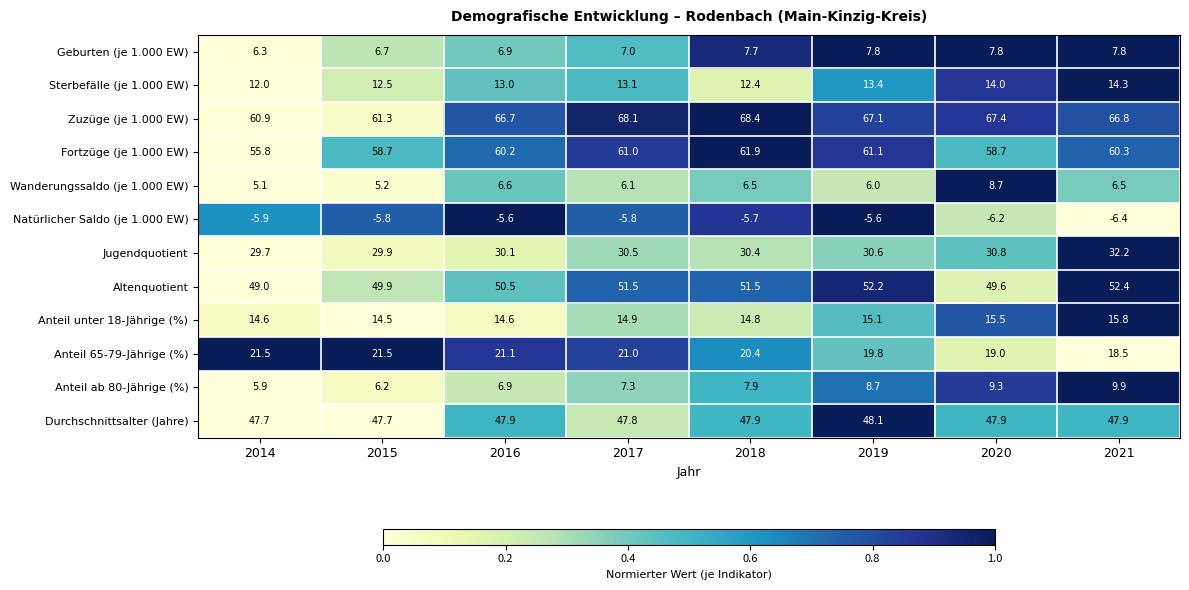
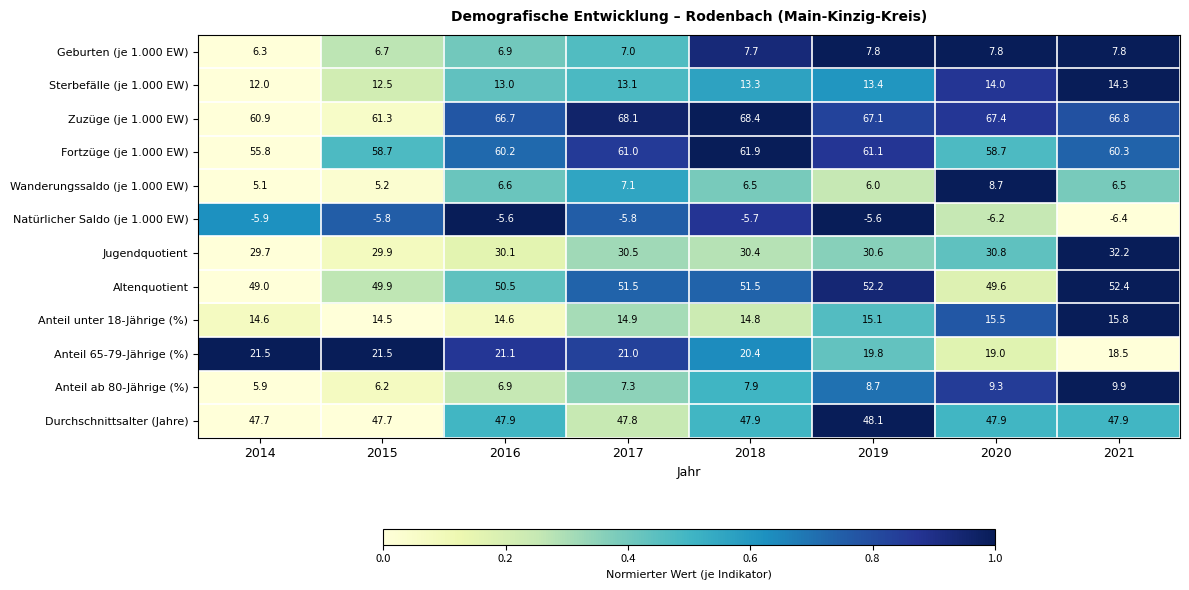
  {
    "Geburten (je 1.000 EW)": {
      "2014": 6.3,
      "2015": 6.7,
      "2016": 6.9,
      "2017": 7.0,
      "2018": 7.7,
      "2019": 7.8,
      "2020": 7.8,
      "2021": 7.8
    },
    "Sterbefälle (je 1.000 EW)": {
      "2014": 12.0,
      "2015": 12.5,
      "2016": 13.0,
      "2017": 13.1,
-     "2018": 12.4,
+     "2018": 13.3,
      "2019": 13.4,
      "2020": 14.0,
      "2021": 14.3
    },
    "Zuzüge (je 1.000 EW)": {
      "2014": 60.9,
      "2015": 61.3,
      "2016": 66.7,
      "2017": 68.1,
      "2018": 68.4,
      "2019": 67.1,
      "2020": 67.4,
      "2021": 66.8
    },
    "Fortzüge (je 1.000 EW)": {
      "2014": 55.8,
      "2015": 58.7,
      "2016": 60.2,
      "2017": 61.0,
      "2018": 61.9,
      "2019": 61.1,
      "2020": 58.7,
      "2021": 60.3
    },
    "Wanderungssaldo (je 1.000 EW)": {
      "2014": 5.1,
      "2015": 5.2,
      "2016": 6.6,
-     "2017": 6.1,
+     "2017": 7.1,
      "2018": 6.5,
      "2019": 6.0,
      "2020": 8.7,
      "2021": 6.5
    },
    "Natürlicher Saldo (je 1.000 EW)": {
      "2014": -5.9,
      "2015": -5.8,
      "2016": -5.6,
      "2017": -5.8,
      "2018": -5.7,
      "2019": -5.6,
      "2020": -6.2,
      "2021": -6.4
    },
    "Jugendquotient": {
      "2014": 29.7,
      "2015": 29.9,
      "2016": 30.1,
      "2017": 30.5,
      "2018": 30.4,
      "2019": 30.6,
      "2020": 30.8,
      "2021": 32.2
    },
    "Altenquotient": {
      "2014": 49.0,
      "2015": 49.9,
      "2016": 50.5,
      "2017": 51.5,
      "2018": 51.5,
      "2019": 52.2,
      "2020": 49.6,
      "2021": 52.4
    },
    "Anteil unter 18-Jährige (%)": {
      "2014": 14.6,
      "2015": 14.5,
      "2016": 14.6,
      "2017": 14.9,
      "2018": 14.8,
      "2019": 15.1,
      "2020": 15.5,
      "2021": 15.8
    },
    "Anteil 65-79-Jährige (%)": {
      "2014": 21.5,
      "2015": 21.5,
      "2016": 21.1,
      "2017": 21.0,
      "2018": 20.4,
      "2019": 19.8,
      "2020": 19.0,
      "2021": 18.5
    },
    "Anteil ab 80-Jährige (%)": {
      "2014": 5.9,
      "2015": 6.2,
      "2016": 6.9,
      "2017": 7.3,
      "2018": 7.9,
      "2019": 8.7,
      "2020": 9.3,
      "2021": 9.9
    },
    "Durchschnittsalter (Jahre)": {
      "2014": 47.7,
      "2015": 47.7,
      "2016": 47.9,
      "2017": 47.8,
      "2018": 47.9,
      "2019": 48.1,
      "2020": 47.9,
      "2021": 47.9
    }
  }
